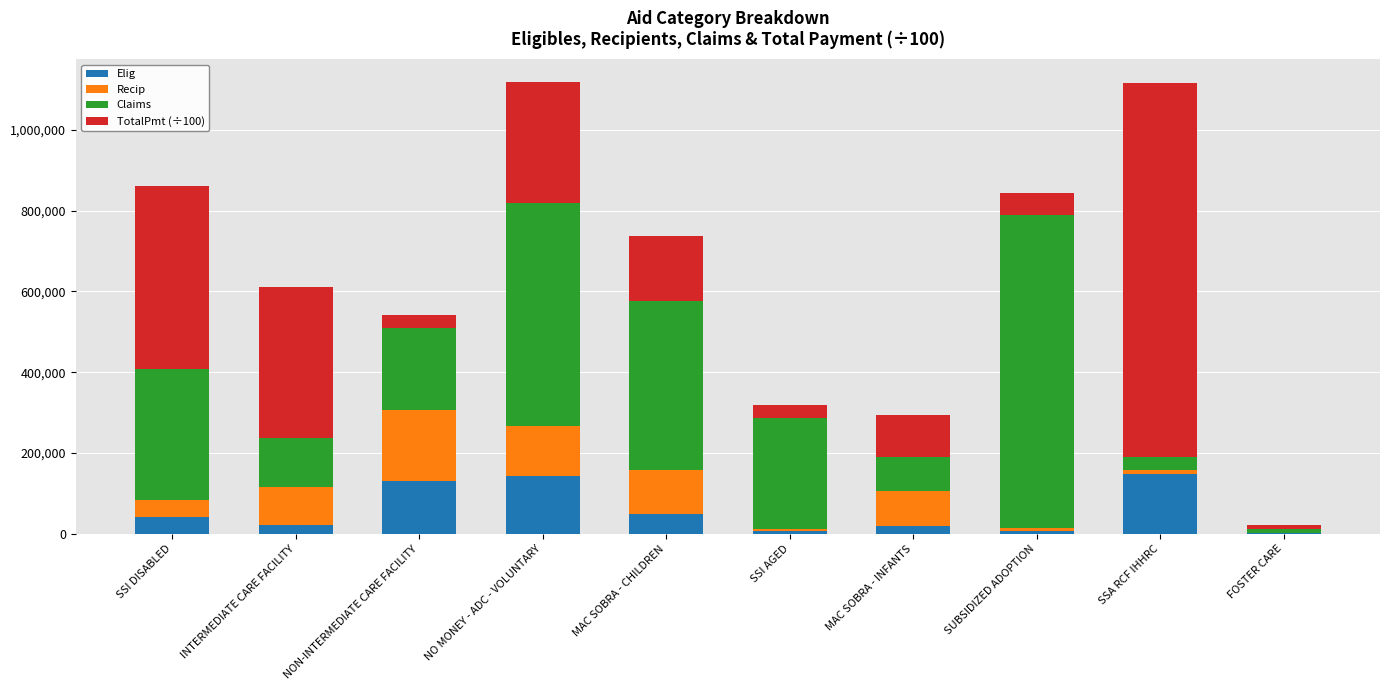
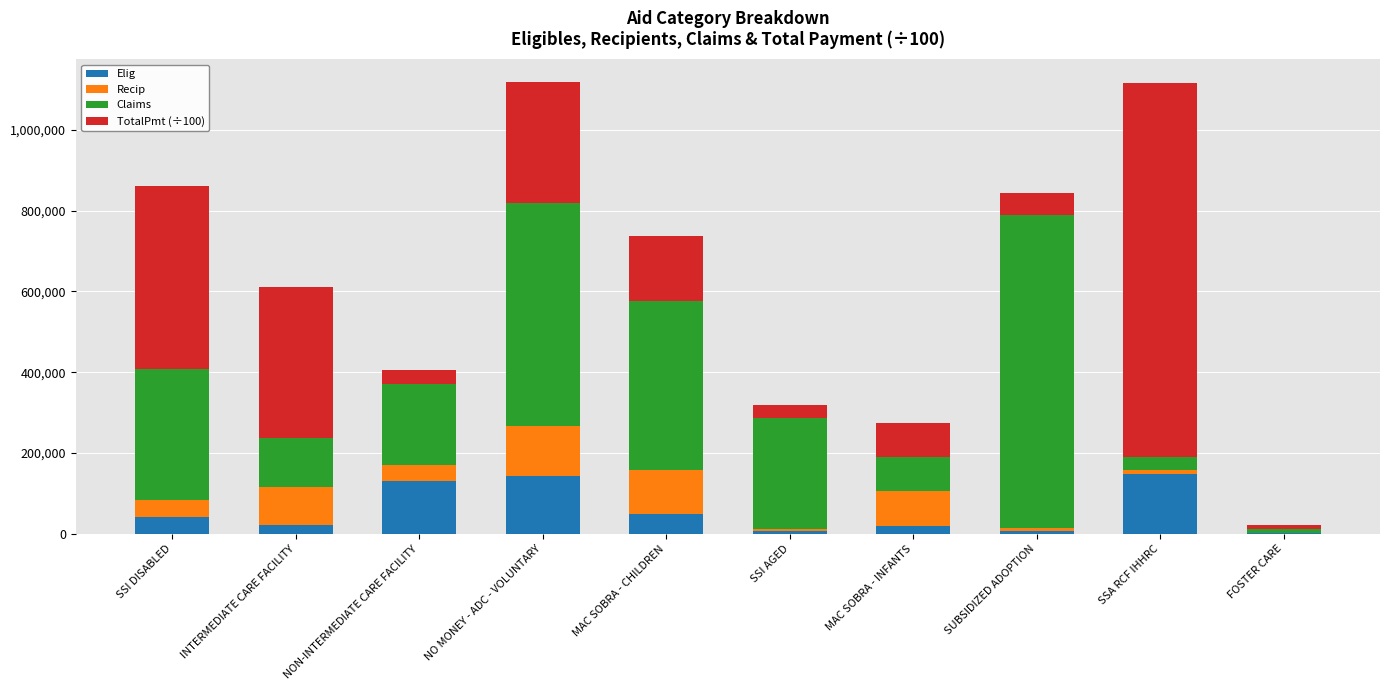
  {
    "Elig": {
      "SSI DISABLED": "40,000",
      "INTERMEDIATE CARE FACILITY": "20,000",
      "NON-INTERMEDIATE CARE FACILITY": "130,000",
      "NO MONEY - ADC - VOLUNTARY": "140,000",
      "MAC SOBRA - CHILDREN": "50,000",
      "MAC SOBRA - INFANTS": "20,000",
      "SUBSIDIZED ADOPTION": "10,000",
      "SSA RCF IHHRC": "150,000"
    },
    "Recip": {
      "SSI DISABLED": "40,000",
      "INTERMEDIATE CARE FACILITY": "100,000",
-     "NON-INTERMEDIATE CARE FACILITY": "180,000",
+     "NON-INTERMEDIATE CARE FACILITY": "40,000",
      "NO MONEY - ADC - VOLUNTARY": "120,000",
      "MAC SOBRA - CHILDREN": "110,000",
      "MAC SOBRA - INFANTS": "90,000",
      "SUBSIDIZED ADOPTION": "10,000",
      "SSA RCF IHHRC": "10,000"
    },
    "Claims": {
      "SSI DISABLED": "320,000",
      "INTERMEDIATE CARE FACILITY": "120,000",
      "NON-INTERMEDIATE CARE FACILITY": "200,000",
      "NO MONEY - ADC - VOLUNTARY": "550,000",
      "MAC SOBRA - CHILDREN": "420,000",
      "SSI AGED": "270,000",
      "MAC SOBRA - INFANTS": "80,000",
      "SUBSIDIZED ADOPTION": "780,000",
      "SSA RCF IHHRC": "30,000",
      "FOSTER CARE": "10,000"
    },
    "TotalPmt (÷100)": {
      "SSI DISABLED": "450,000",
      "INTERMEDIATE CARE FACILITY": "370,000",
      "NON-INTERMEDIATE CARE FACILITY": "30,000",
      "NO MONEY - ADC - VOLUNTARY": "300,000",
      "MAC SOBRA - CHILDREN": "160,000",
      "SSI AGED": "30,000",
-     "MAC SOBRA - INFANTS": "110,000",
+     "MAC SOBRA - INFANTS": "80,000",
      "SUBSIDIZED ADOPTION": "50,000",
      "SSA RCF IHHRC": "930,000",
      "FOSTER CARE": "10,000"
    }
  }
